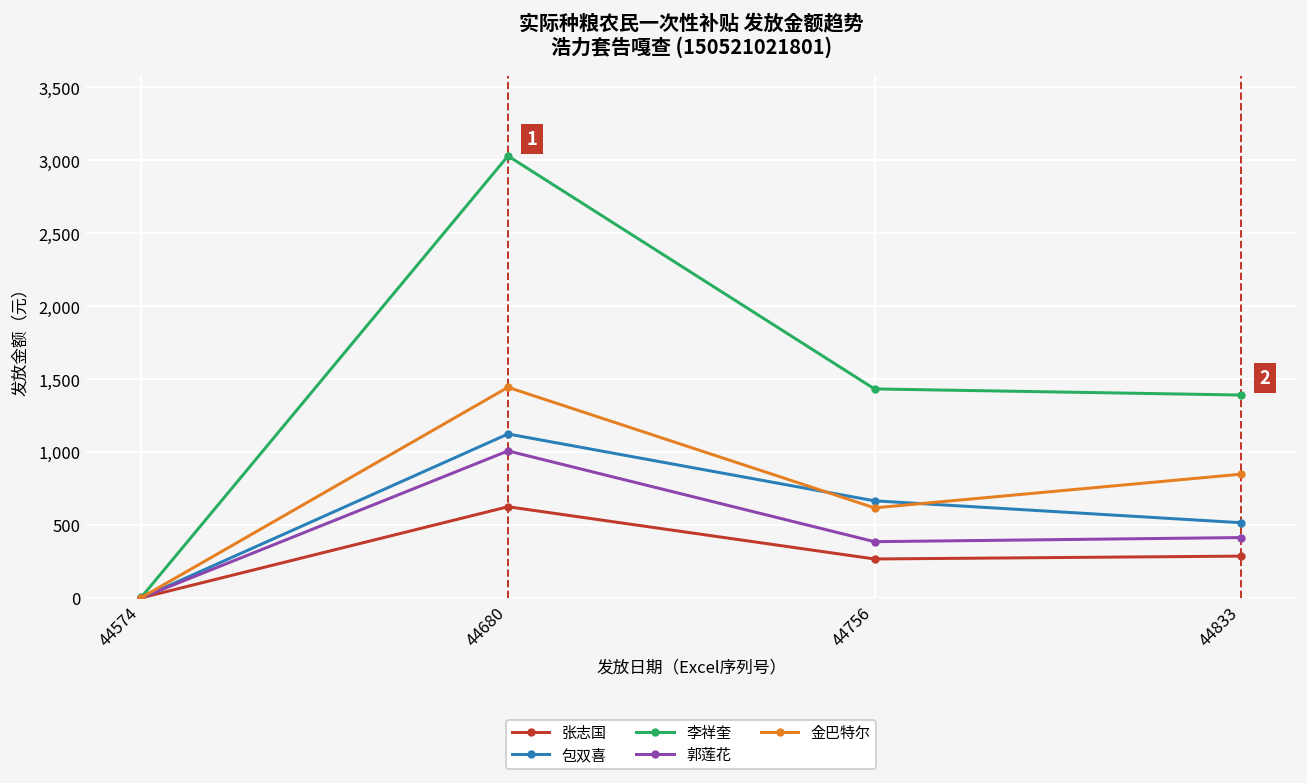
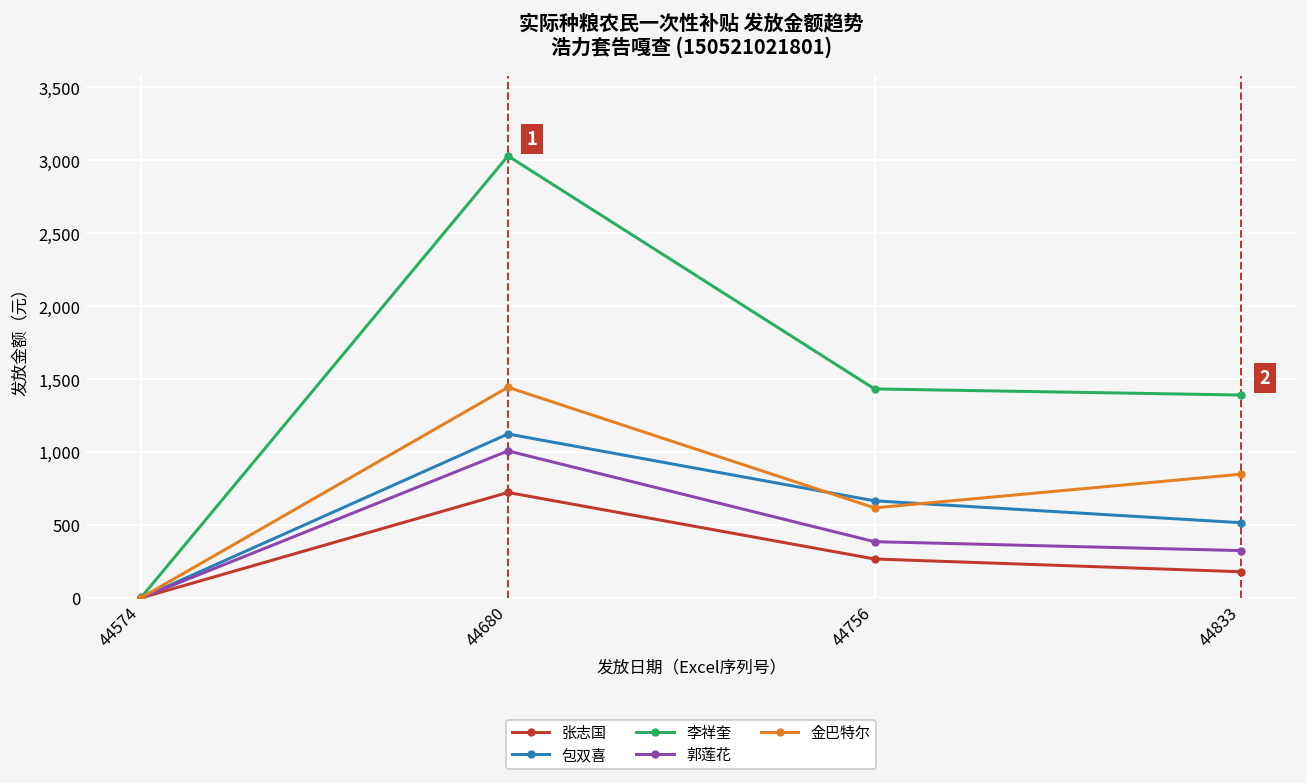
  {
    "张志国": {
-     "44680": "630",
+     "44680": "720",
      "44756": "270",
-     "44833": "290"
+     "44833": "180"
    },
    "包双喜": {
      "44680": "1,120",
      "44756": "670",
      "44833": "520"
    },
    "李祥奎": {
      "44756": "1,430"
    },
    "郭莲花": {
      "44680": "1,010",
      "44756": "390",
-     "44833": "410"
+     "44833": "330"
    },
    "金巴特尔": {
      "44680": "1,440",
      "44756": "620",
      "44833": "850"
    }
  }
